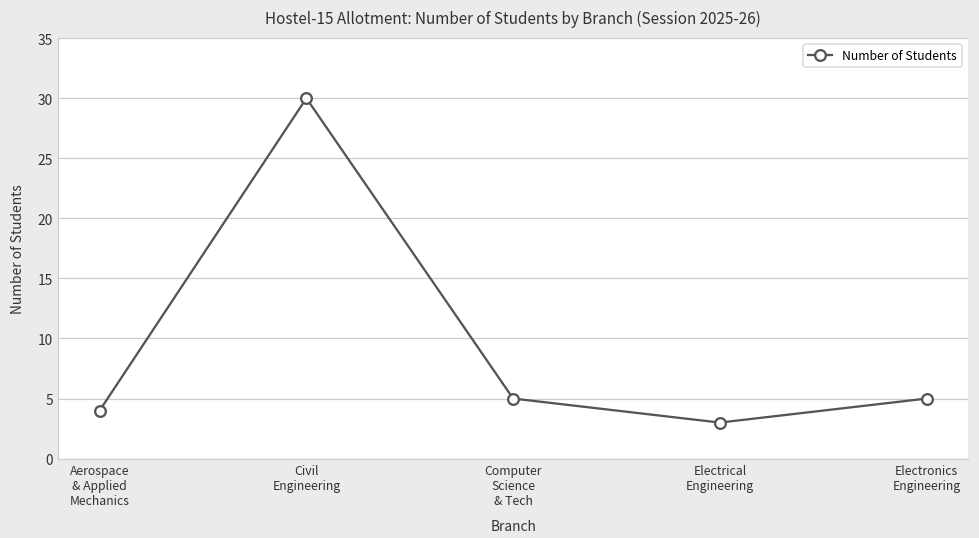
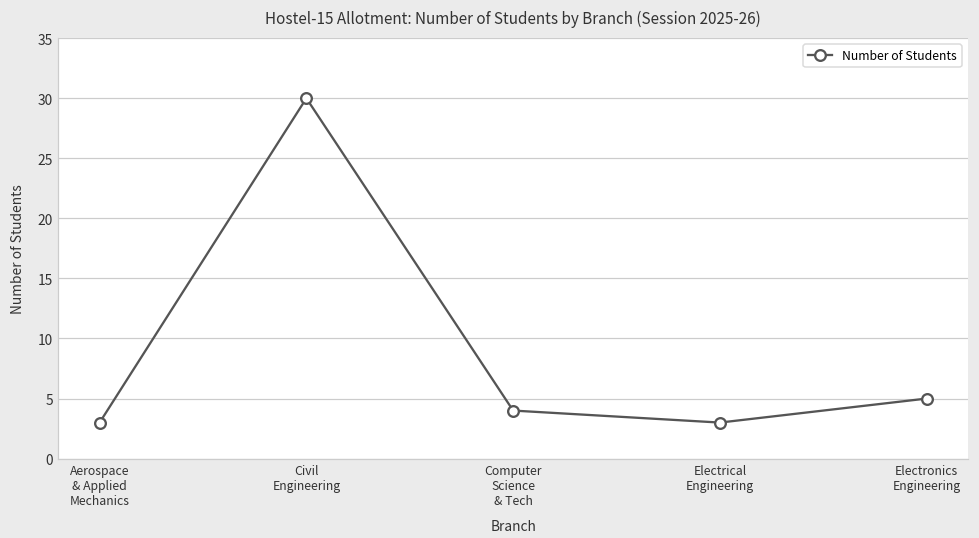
  {
-   "Aerospace & Applied Mechanics": 4,
+   "Aerospace & Applied Mechanics": 3,
    "Civil Engineering": 30,
-   "Computer Science & Tech": 5,
+   "Computer Science & Tech": 4,
    "Electrical Engineering": 3,
    "Electronics Engineering": 5
  }
